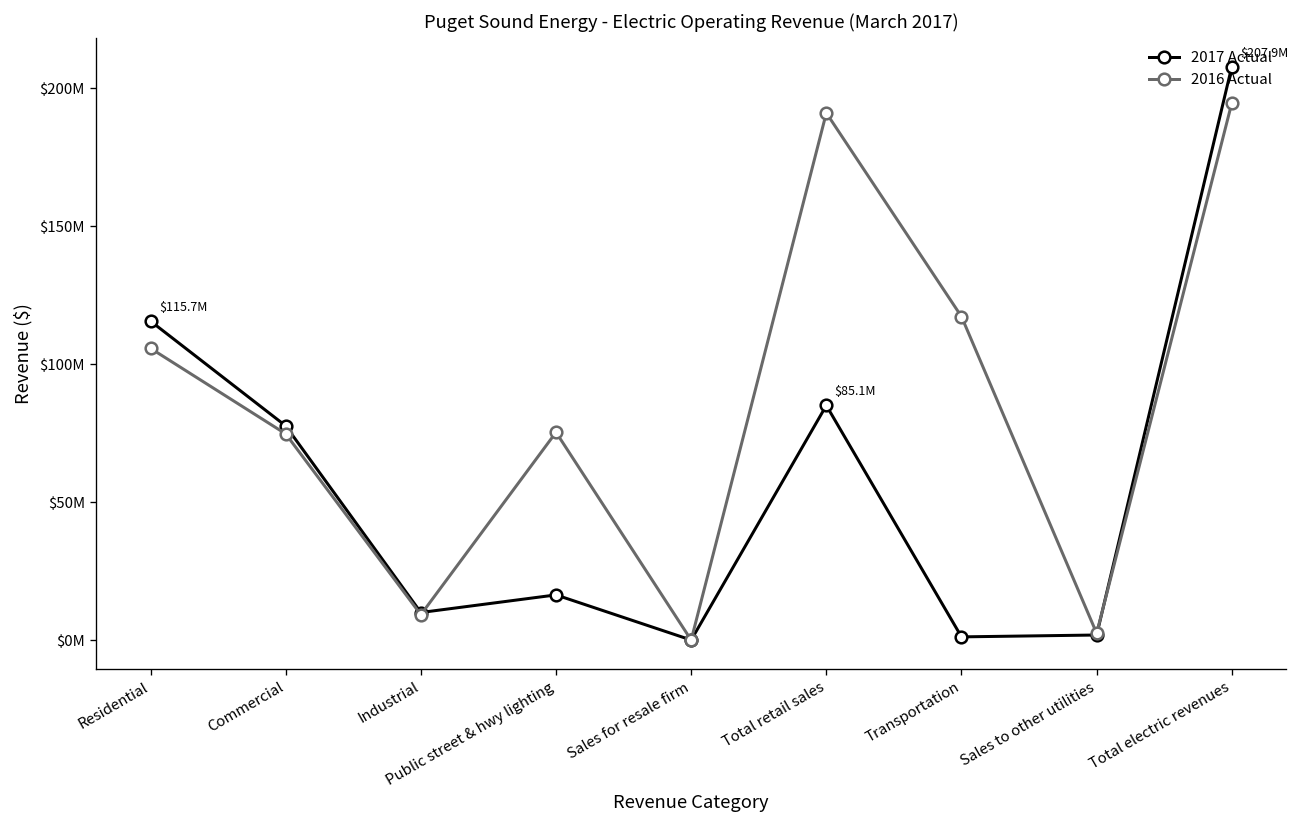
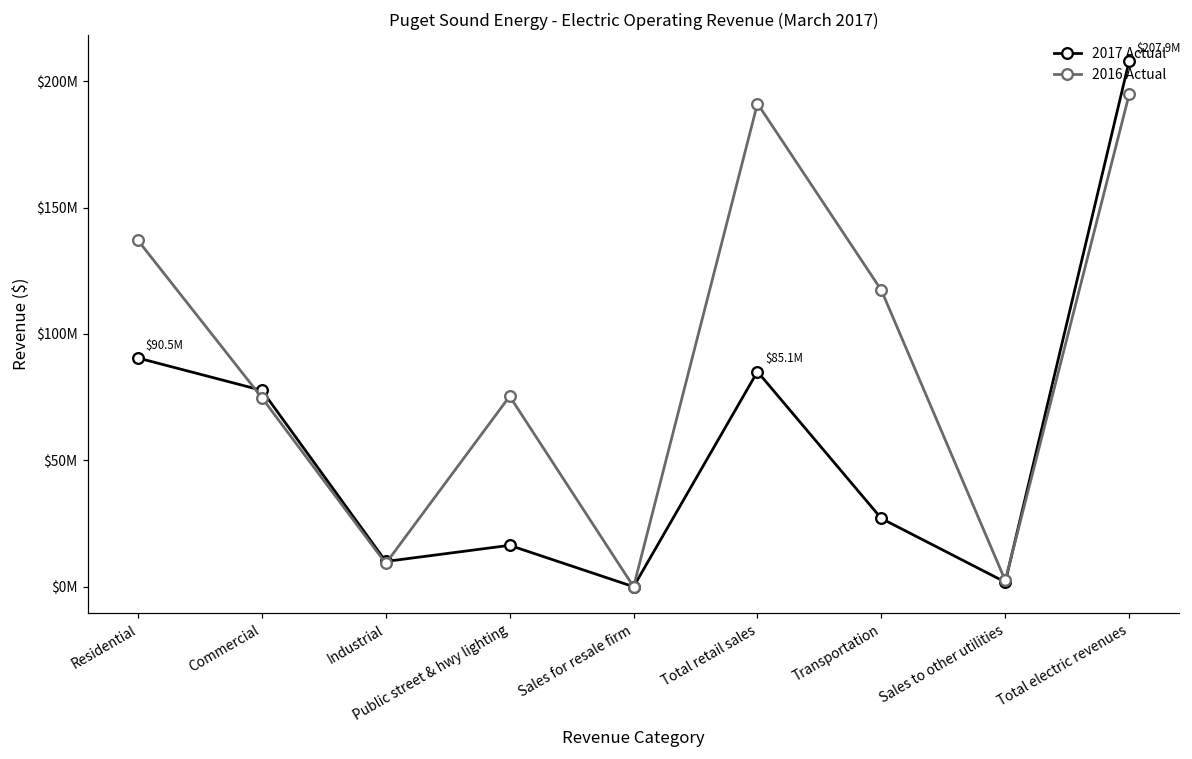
  {
    "2017 Actual": {
-     "Residential": "$115.7M",
+     "Residential": "$90.5M",
      "Total retail sales": "$85.1M",
-     "Transportation": "$1000000",
+     "Transportation": "$27000000",
      "Total electric revenues": "$207.9M"
    },
    "2016 Actual": {
-     "Residential": "$106000000",
+     "Residential": "$137000000",
      "Commercial": "$75000000",
      "Public street & hwy lighting": "$75000000",
      "Total retail sales": "$191000000",
      "Transportation": "$117000000",
      "Total electric revenues": "$195000000"
    }
  }
